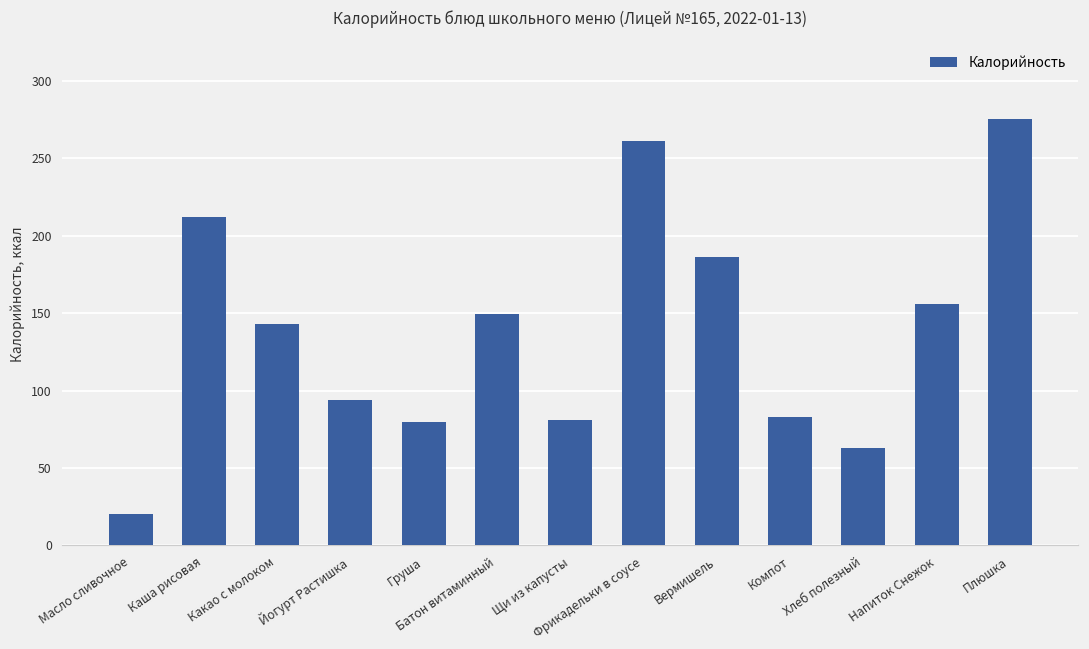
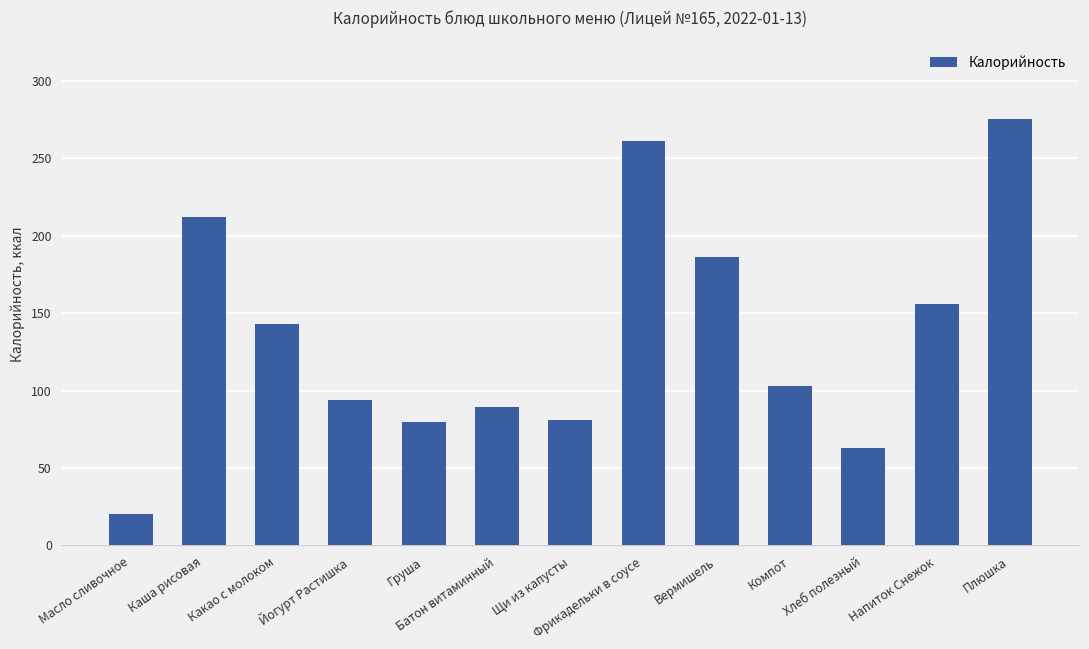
  {
    "Масло сливочное": 20,
    "Каша рисовая": 212,
    "Какао с молоком": 143,
    "Йогурт Растишка": 94,
    "Груша": 80,
-   "Батон витаминный": 150,
+   "Батон витаминный": 90,
    "Щи из капусты": 81,
    "Фрикадельки в соусе": 261,
    "Вермишель": 186,
-   "Компот": 83,
+   "Компот": 103,
    "Хлеб полезный": 63,
    "Напиток Снежок": 156,
    "Плюшка": 275
  }
